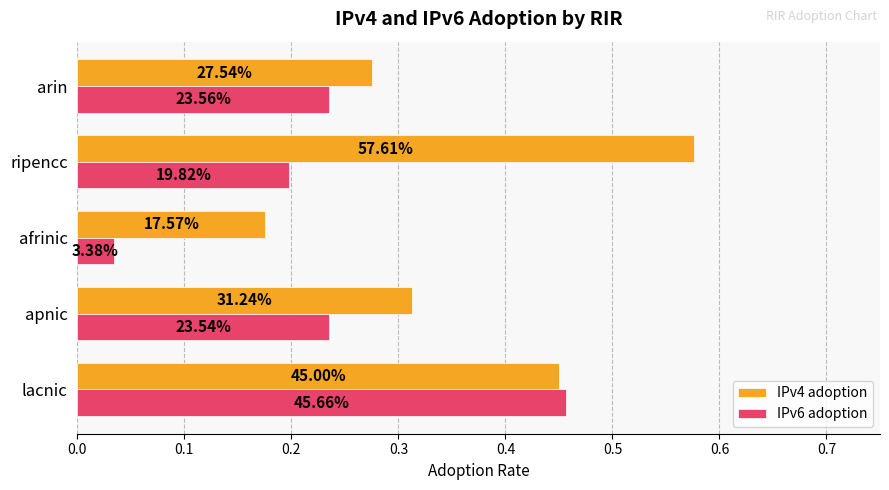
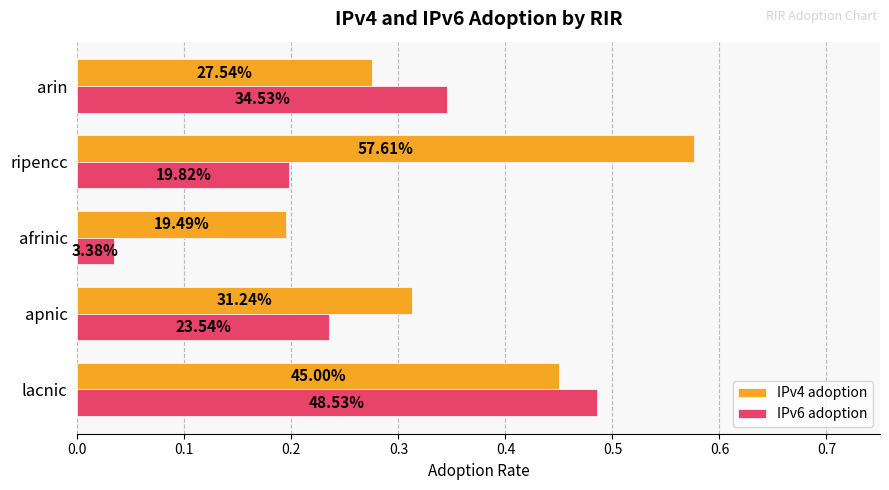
  {
    "IPv4 adoption": {
      "arin": "27.54%",
      "ripencc": "57.61%",
-     "afrinic": "17.57%",
+     "afrinic": "19.49%",
      "apnic": "31.24%",
      "lacnic": "45.00%"
    },
    "IPv6 adoption": {
-     "arin": "23.56%",
+     "arin": "34.53%",
      "ripencc": "19.82%",
      "afrinic": "3.38%",
      "apnic": "23.54%",
-     "lacnic": "45.66%"
+     "lacnic": "48.53%"
    }
  }
